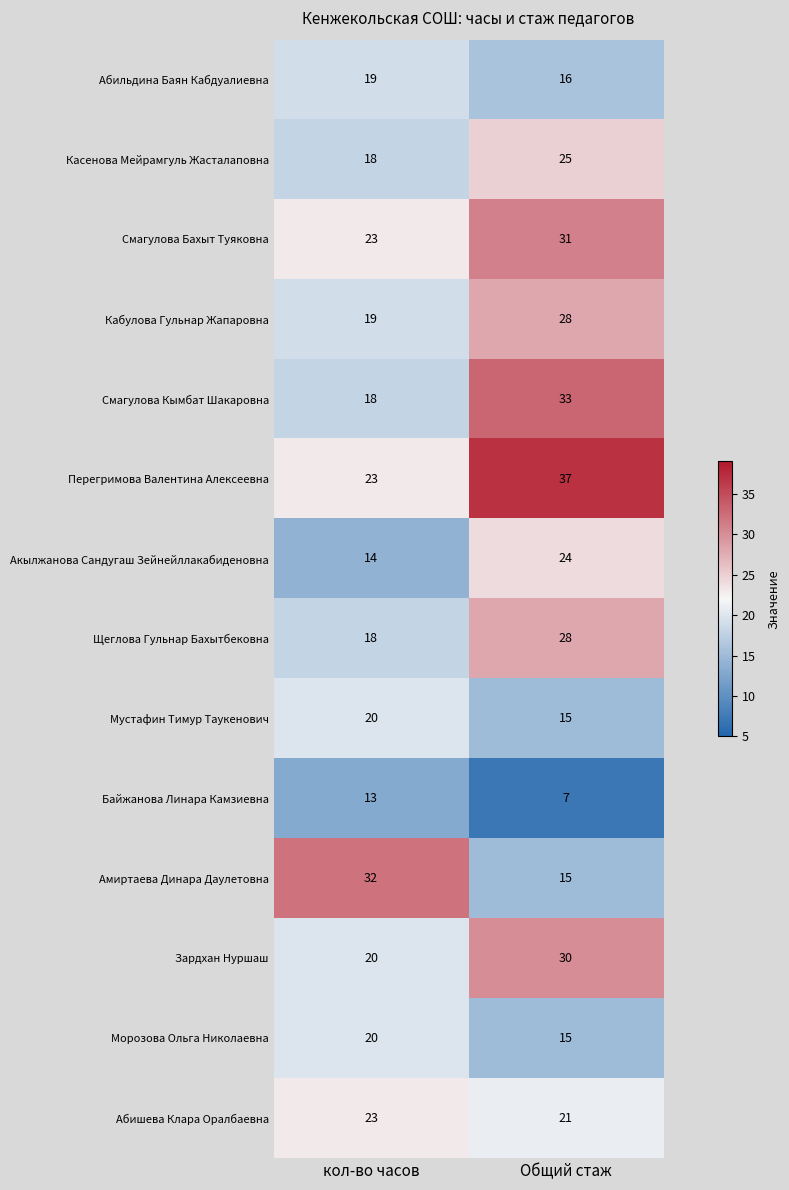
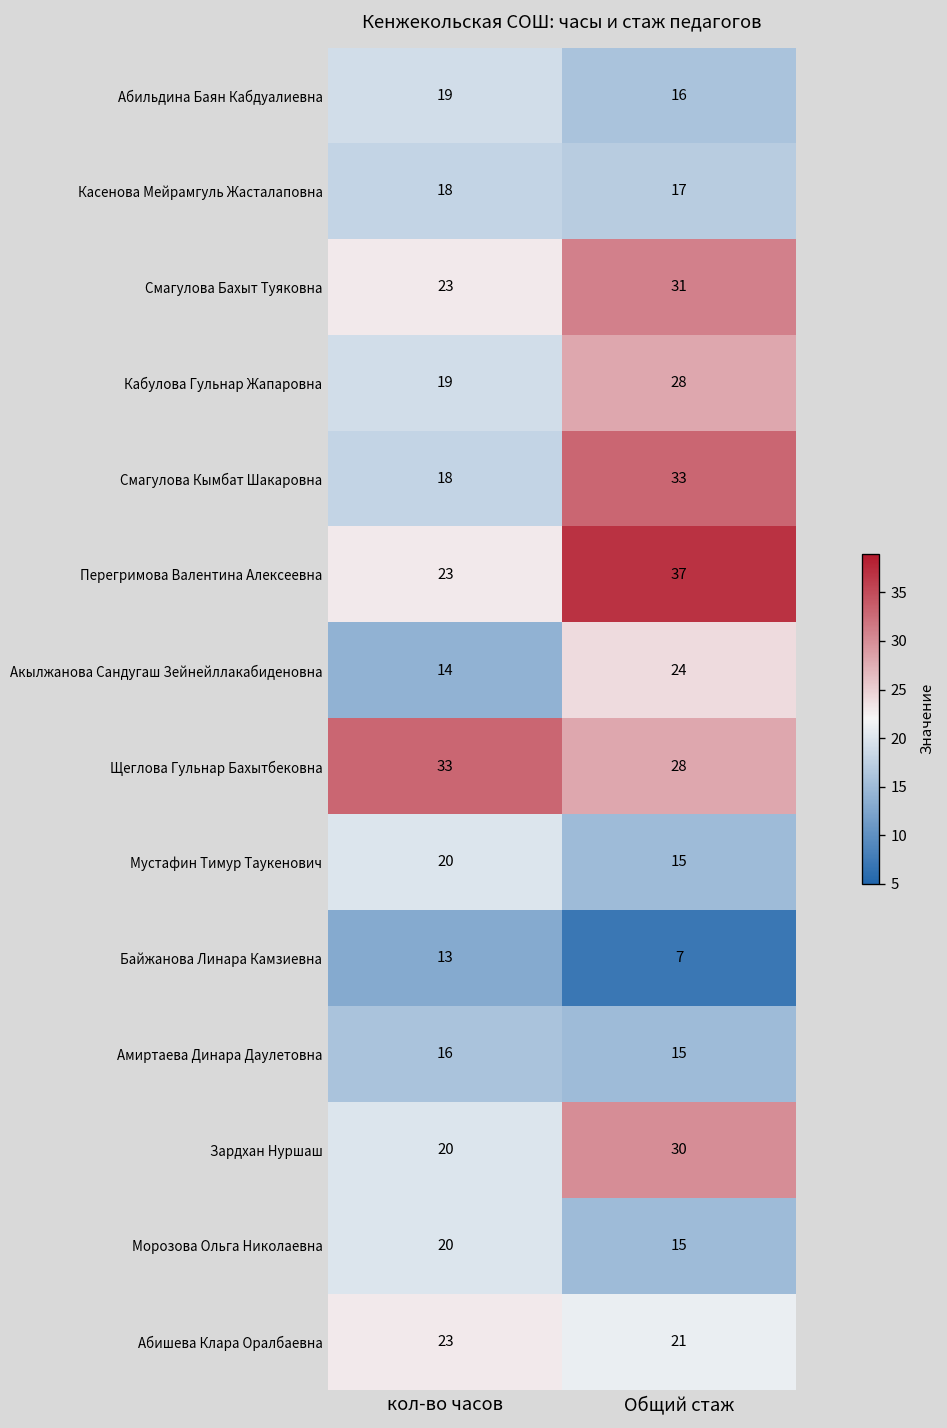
  {
    "Абильдина Баян Кабдуалиевна": {
      "кол-во часов": 19,
      "Общий стаж": 16
    },
    "Касенова Мейрамгуль Жасталаповна": {
      "кол-во часов": 18,
-     "Общий стаж": 25
+     "Общий стаж": 17
    },
    "Смагулова Бахыт Туяковна": {
      "кол-во часов": 23,
      "Общий стаж": 31
    },
    "Кабулова Гульнар Жапаровна": {
      "кол-во часов": 19,
      "Общий стаж": 28
    },
    "Смагулова Кымбат Шакаровна": {
      "кол-во часов": 18,
      "Общий стаж": 33
    },
    "Перегримова Валентина Алексеевна": {
      "кол-во часов": 23,
      "Общий стаж": 37
    },
    "Акылжанова Сандугаш Зейнейллакабиденовна": {
      "кол-во часов": 14,
      "Общий стаж": 24
    },
    "Щеглова Гульнар Бахытбековна": {
-     "кол-во часов": 18,
+     "кол-во часов": 33,
      "Общий стаж": 28
    },
    "Мустафин Тимур Таукенович": {
      "кол-во часов": 20,
      "Общий стаж": 15
    },
    "Байжанова Линара Камзиевна": {
      "кол-во часов": 13,
      "Общий стаж": 7
    },
    "Амиртаева Динара Даулетовна": {
-     "кол-во часов": 32,
+     "кол-во часов": 16,
      "Общий стаж": 15
    },
    "Зардхан Нуршаш": {
      "кол-во часов": 20,
      "Общий стаж": 30
    },
    "Морозова Ольга Николаевна": {
      "кол-во часов": 20,
      "Общий стаж": 15
    },
    "Абишева Клара Оралбаевна": {
      "кол-во часов": 23,
      "Общий стаж": 21
    }
  }
